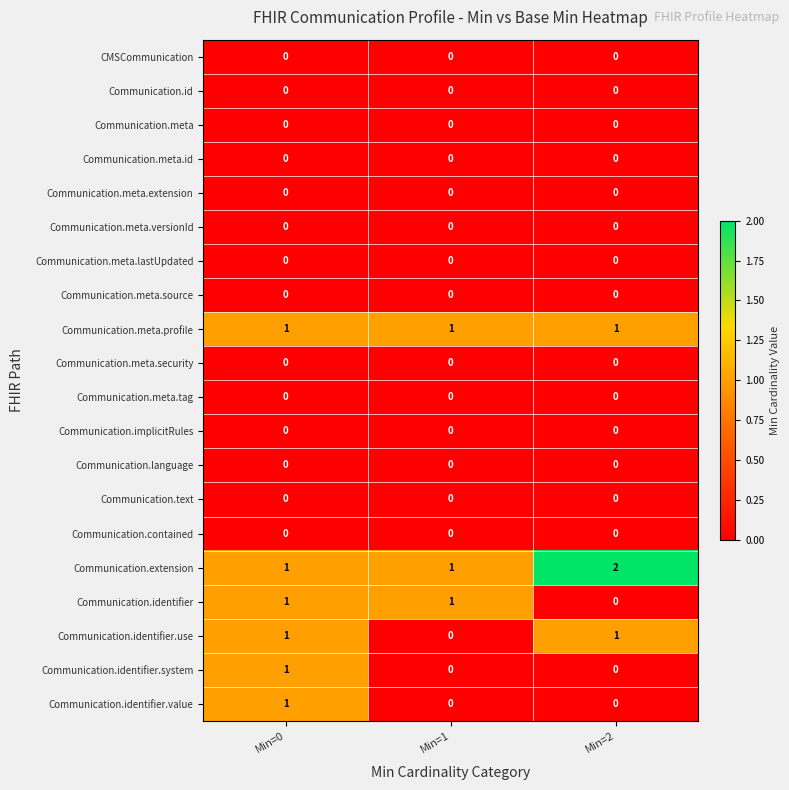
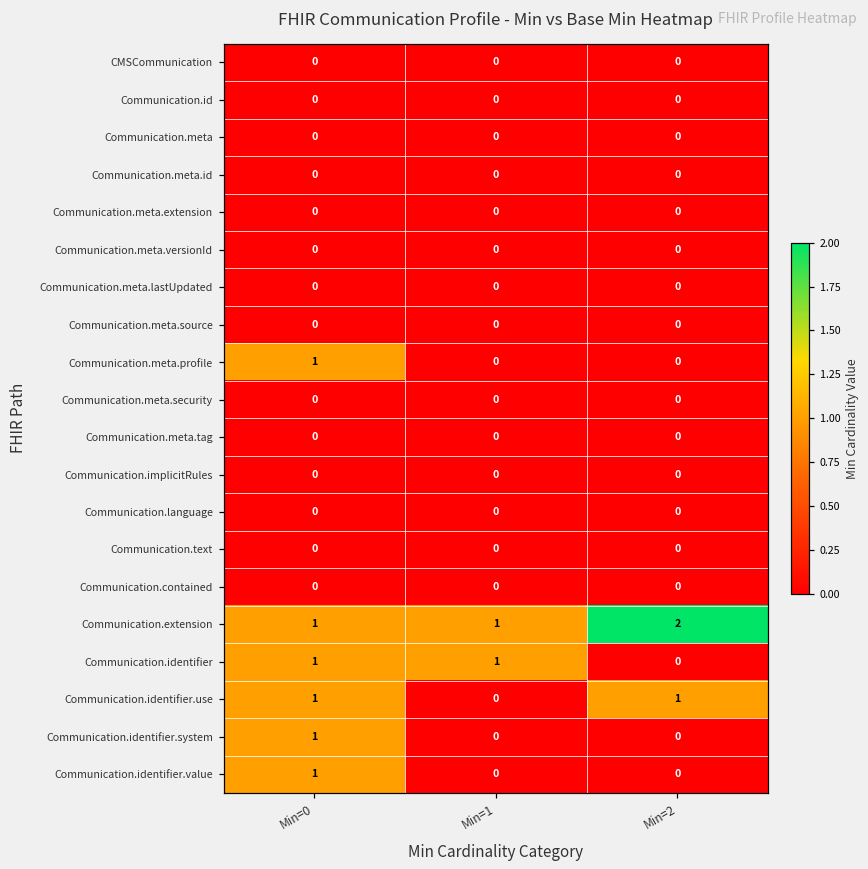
  {
    "CMSCommunication": {
      "Min=0": 0,
      "Min=1": 0,
      "Min=2": 0
    },
    "Communication.id": {
      "Min=0": 0,
      "Min=1": 0,
      "Min=2": 0
    },
    "Communication.meta": {
      "Min=0": 0,
      "Min=1": 0,
      "Min=2": 0
    },
    "Communication.meta.id": {
      "Min=0": 0,
      "Min=1": 0,
      "Min=2": 0
    },
    "Communication.meta.extension": {
      "Min=0": 0,
      "Min=1": 0,
      "Min=2": 0
    },
    "Communication.meta.versionId": {
      "Min=0": 0,
      "Min=1": 0,
      "Min=2": 0
    },
    "Communication.meta.lastUpdated": {
      "Min=0": 0,
      "Min=1": 0,
      "Min=2": 0
    },
    "Communication.meta.source": {
      "Min=0": 0,
      "Min=1": 0,
      "Min=2": 0
    },
    "Communication.meta.profile": {
      "Min=0": 1,
-     "Min=1": 1,
-     "Min=2": 1
+     "Min=1": 0,
+     "Min=2": 0
    },
    "Communication.meta.security": {
      "Min=0": 0,
      "Min=1": 0,
      "Min=2": 0
    },
    "Communication.meta.tag": {
      "Min=0": 0,
      "Min=1": 0,
      "Min=2": 0
    },
    "Communication.implicitRules": {
      "Min=0": 0,
      "Min=1": 0,
      "Min=2": 0
    },
    "Communication.language": {
      "Min=0": 0,
      "Min=1": 0,
      "Min=2": 0
    },
    "Communication.text": {
      "Min=0": 0,
      "Min=1": 0,
      "Min=2": 0
    },
    "Communication.contained": {
      "Min=0": 0,
      "Min=1": 0,
      "Min=2": 0
    },
    "Communication.extension": {
      "Min=0": 1,
      "Min=1": 1,
      "Min=2": 2
    },
    "Communication.identifier": {
      "Min=0": 1,
      "Min=1": 1,
      "Min=2": 0
    },
    "Communication.identifier.use": {
      "Min=0": 1,
      "Min=1": 0,
      "Min=2": 1
    },
    "Communication.identifier.system": {
      "Min=0": 1,
      "Min=1": 0,
      "Min=2": 0
    },
    "Communication.identifier.value": {
      "Min=0": 1,
      "Min=1": 0,
      "Min=2": 0
    }
  }
